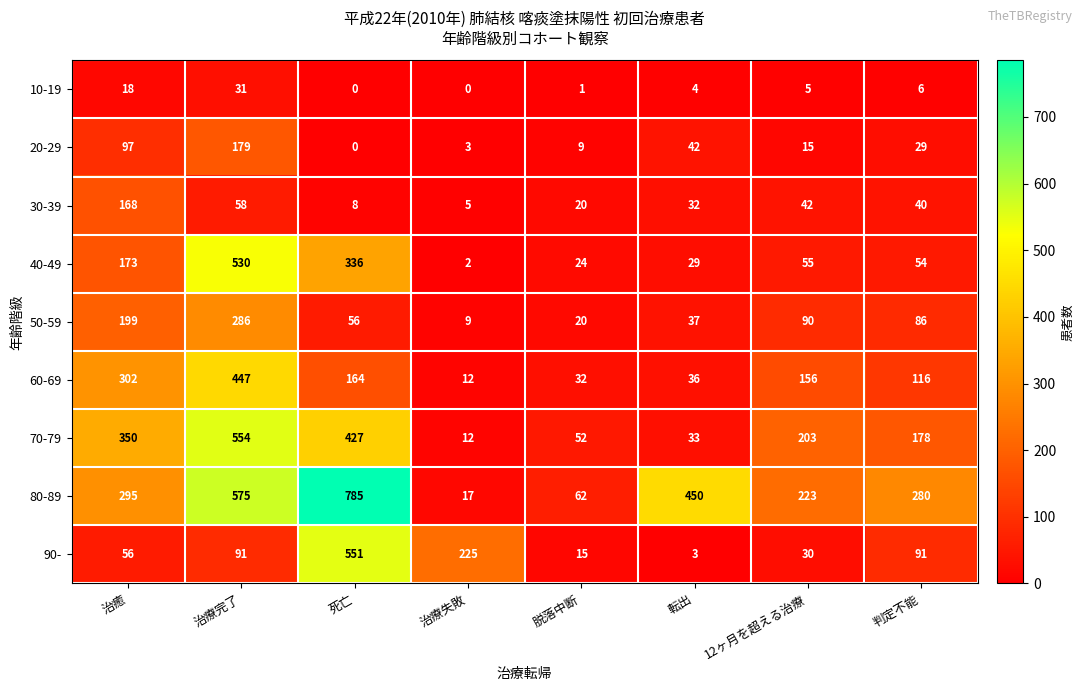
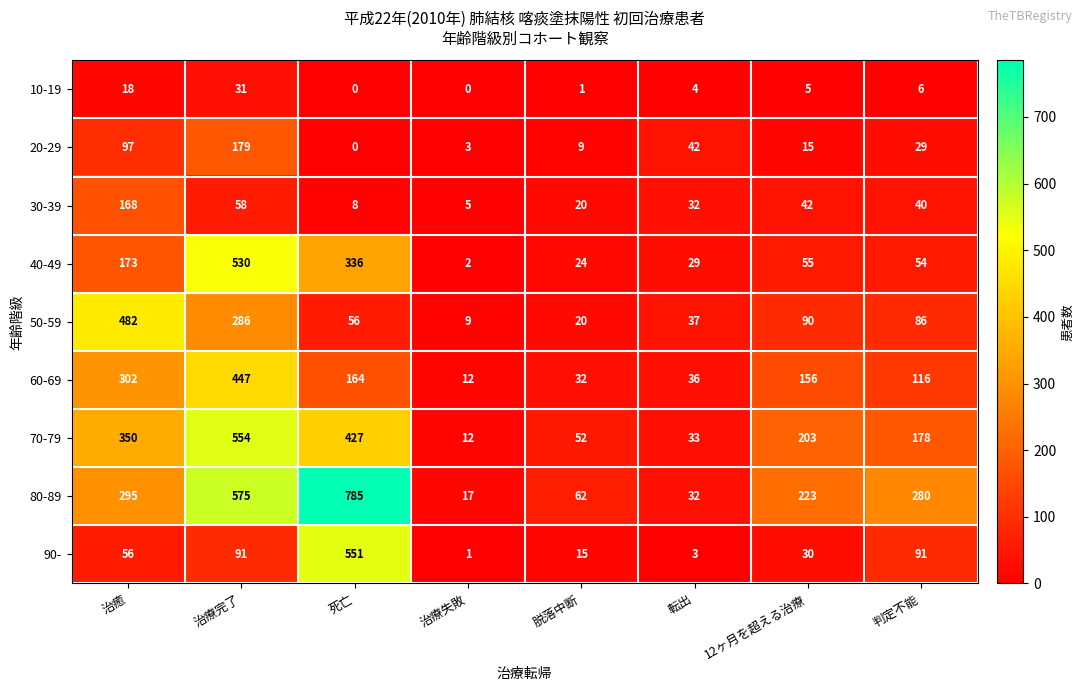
  {
    "10-19": {
      "治癒": 18,
      "治療完了": 31,
      "死亡": 0,
      "治療失敗": 0,
      "脱落中断": 1,
      "転出": 4,
      "12ヶ月を超える治療": 5,
      "判定不能": 6
    },
    "20-29": {
      "治癒": 97,
      "治療完了": 179,
      "死亡": 0,
      "治療失敗": 3,
      "脱落中断": 9,
      "転出": 42,
      "12ヶ月を超える治療": 15,
      "判定不能": 29
    },
    "30-39": {
      "治癒": 168,
      "治療完了": 58,
      "死亡": 8,
      "治療失敗": 5,
      "脱落中断": 20,
      "転出": 32,
      "12ヶ月を超える治療": 42,
      "判定不能": 40
    },
    "40-49": {
      "治癒": 173,
      "治療完了": 530,
      "死亡": 336,
      "治療失敗": 2,
      "脱落中断": 24,
      "転出": 29,
      "12ヶ月を超える治療": 55,
      "判定不能": 54
    },
    "50-59": {
-     "治癒": 199,
+     "治癒": 482,
      "治療完了": 286,
      "死亡": 56,
      "治療失敗": 9,
      "脱落中断": 20,
      "転出": 37,
      "12ヶ月を超える治療": 90,
      "判定不能": 86
    },
    "60-69": {
      "治癒": 302,
      "治療完了": 447,
      "死亡": 164,
      "治療失敗": 12,
      "脱落中断": 32,
      "転出": 36,
      "12ヶ月を超える治療": 156,
      "判定不能": 116
    },
    "70-79": {
      "治癒": 350,
      "治療完了": 554,
      "死亡": 427,
      "治療失敗": 12,
      "脱落中断": 52,
      "転出": 33,
      "12ヶ月を超える治療": 203,
      "判定不能": 178
    },
    "80-89": {
      "治癒": 295,
      "治療完了": 575,
      "死亡": 785,
      "治療失敗": 17,
      "脱落中断": 62,
-     "転出": 450,
+     "転出": 32,
      "12ヶ月を超える治療": 223,
      "判定不能": 280
    },
    "90-": {
      "治癒": 56,
      "治療完了": 91,
      "死亡": 551,
-     "治療失敗": 225,
+     "治療失敗": 1,
      "脱落中断": 15,
      "転出": 3,
      "12ヶ月を超える治療": 30,
      "判定不能": 91
    }
  }
